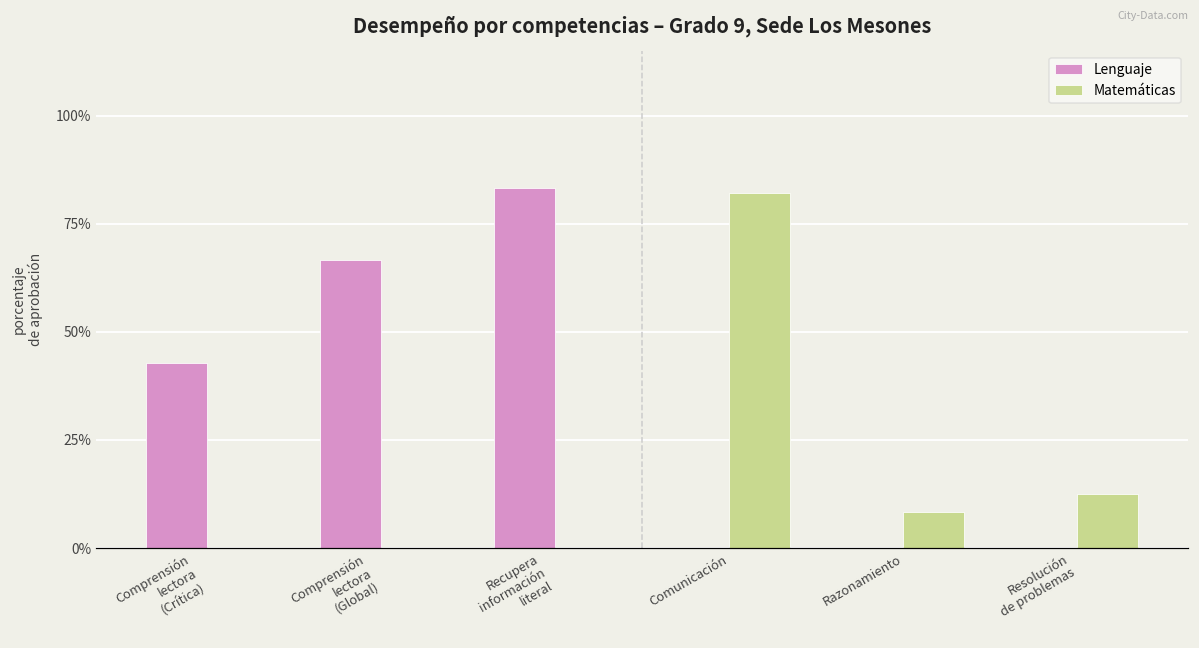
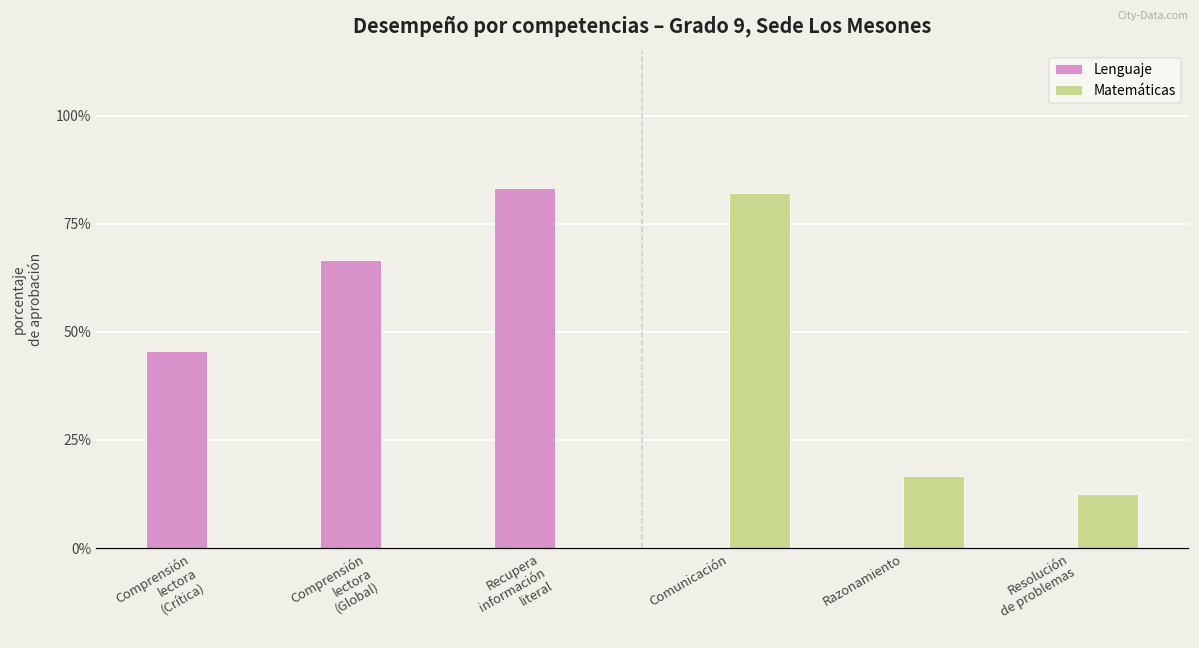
  {
    "Lenguaje": {
-     "Comprensión lectora (Crítica)": "43%",
+     "Comprensión lectora (Crítica)": "45%",
      "Comprensión lectora (Global)": "67%",
      "Recupera información literal": "83%",
      "Comunicación": "0%",
      "Razonamiento": "0%",
      "Resolución de problemas": "0%"
    },
    "Matemáticas": {
      "Comprensión lectora (Crítica)": "0%",
      "Comprensión lectora (Global)": "0%",
      "Recupera información literal": "0%",
      "Comunicación": "82%",
-     "Razonamiento": "8%",
+     "Razonamiento": "17%",
      "Resolución de problemas": "13%"
    }
  }
